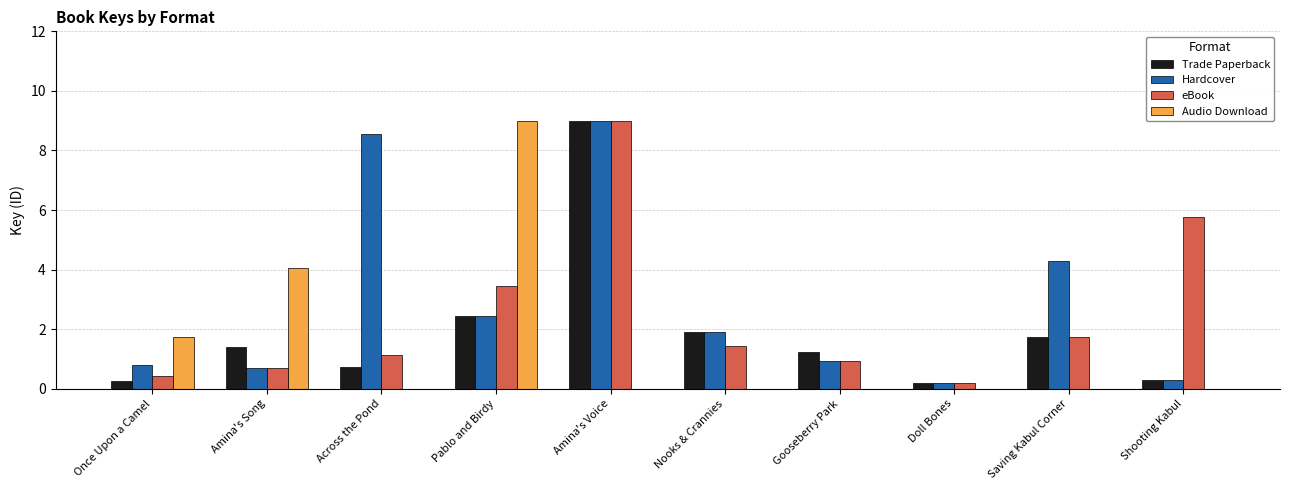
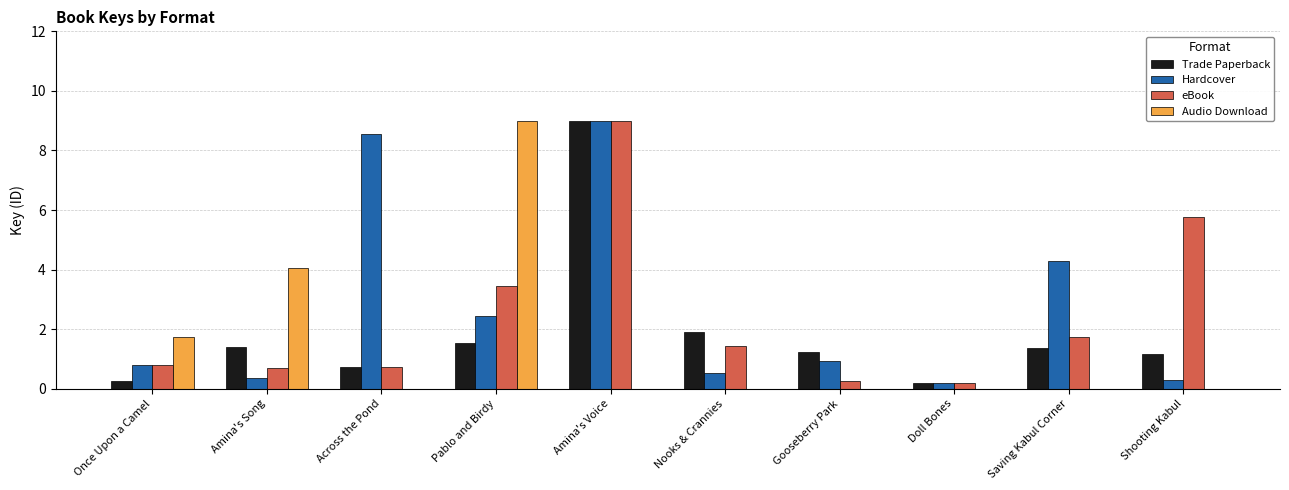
  {
    "Trade Paperback": {
      "Once Upon a Camel": 0.2,
      "Amina's Song": 1.4,
      "Across the Pond": 0.7,
-     "Pablo and Birdy": 2.4,
+     "Pablo and Birdy": 1.5,
      "Amina's Voice": 9.0,
      "Nooks & Crannies": 1.9,
      "Gooseberry Park": 1.2,
      "Doll Bones": 0.2,
-     "Saving Kabul Corner": 1.7,
-     "Shooting Kabul": 0.3
+     "Saving Kabul Corner": 1.4,
+     "Shooting Kabul": 1.2
    },
    "Hardcover": {
      "Once Upon a Camel": 0.8,
-     "Amina's Song": 0.7,
+     "Amina's Song": 0.3,
      "Across the Pond": 8.6,
      "Pablo and Birdy": 2.4,
      "Amina's Voice": 9.0,
-     "Nooks & Crannies": 1.9,
+     "Nooks & Crannies": 0.5,
      "Gooseberry Park": 0.9,
      "Doll Bones": 0.2,
      "Saving Kabul Corner": 4.3,
      "Shooting Kabul": 0.3
    },
    "eBook": {
-     "Once Upon a Camel": 0.4,
+     "Once Upon a Camel": 0.8,
      "Amina's Song": 0.7,
-     "Across the Pond": 1.1,
+     "Across the Pond": 0.7,
      "Pablo and Birdy": 3.5,
      "Amina's Voice": 9.0,
      "Nooks & Crannies": 1.4,
-     "Gooseberry Park": 0.9,
+     "Gooseberry Park": 0.3,
      "Doll Bones": 0.2,
      "Saving Kabul Corner": 1.7,
      "Shooting Kabul": 5.8
    },
    "Audio Download": {
      "Once Upon a Camel": 1.7,
      "Amina's Song": 4.0,
      "Across the Pond": 0.0,
      "Pablo and Birdy": 9.0,
      "Amina's Voice": 0.0,
      "Nooks & Crannies": 0.0,
      "Gooseberry Park": 0.0,
      "Doll Bones": 0.0,
      "Saving Kabul Corner": 0.0,
      "Shooting Kabul": 0.0
    }
  }
